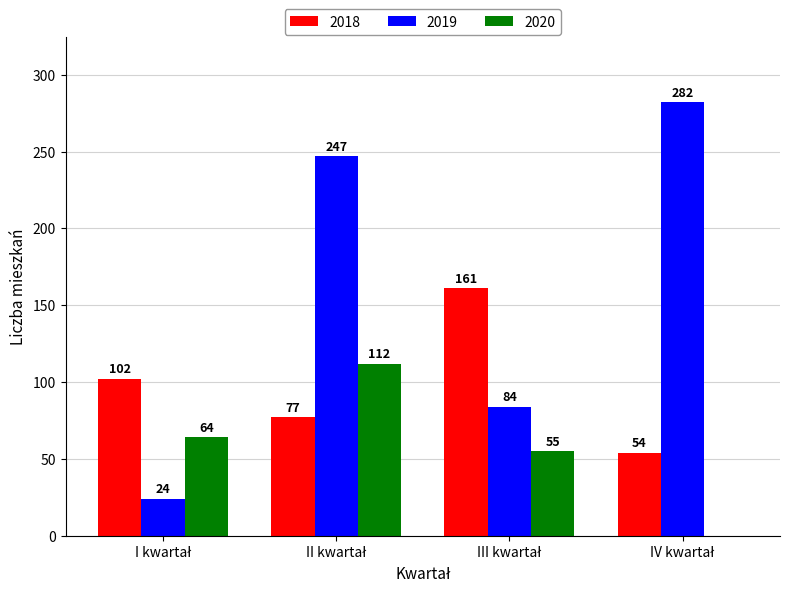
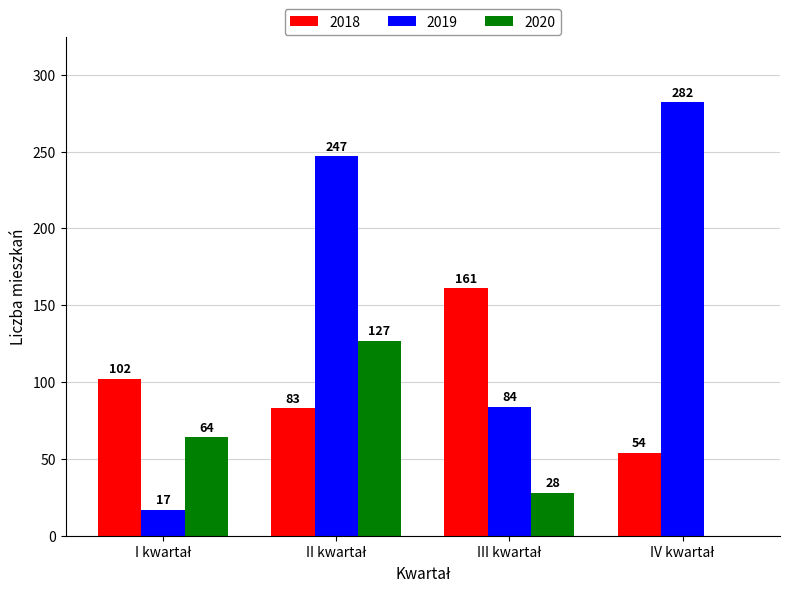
  {
    "2018": {
      "I kwartał": 102,
-     "II kwartał": 77,
+     "II kwartał": 83,
      "III kwartał": 161,
      "IV kwartał": 54
    },
    "2019": {
-     "I kwartał": 24,
+     "I kwartał": 17,
      "II kwartał": 247,
      "III kwartał": 84,
      "IV kwartał": 282
    },
    "2020": {
      "I kwartał": 64,
-     "II kwartał": 112,
-     "III kwartał": 55
+     "II kwartał": 127,
+     "III kwartał": 28
    }
  }
